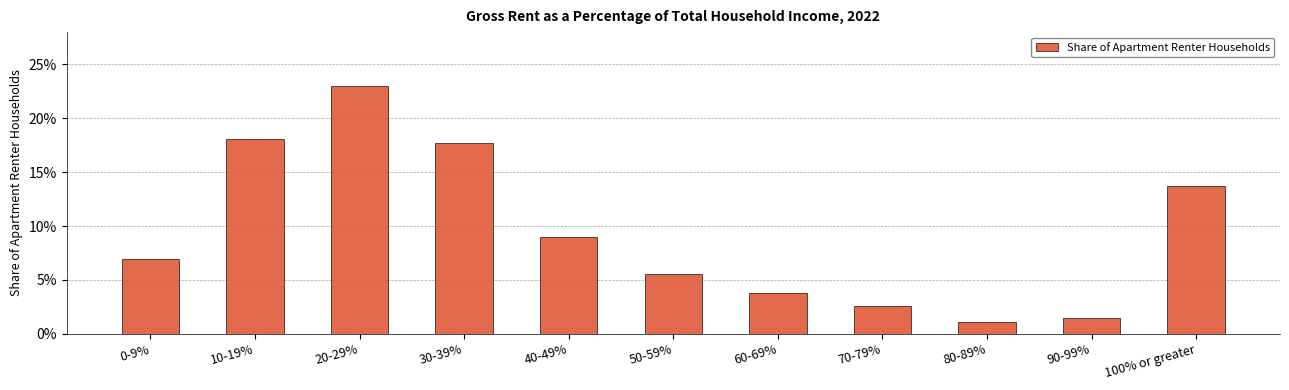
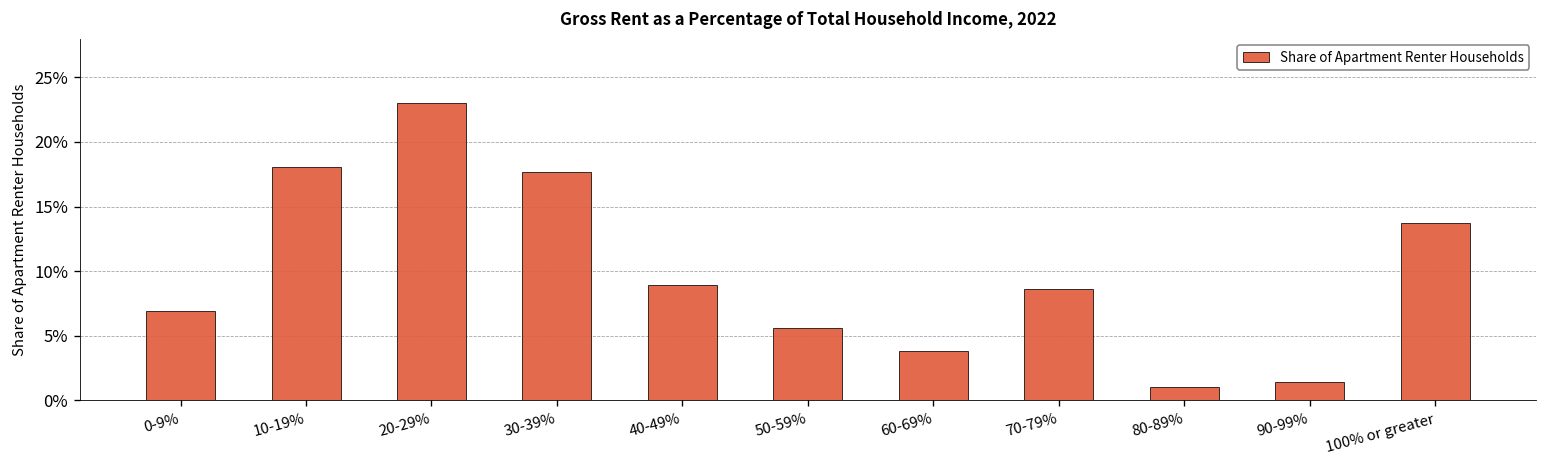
  {
    "0-9%": "6.9%",
    "10-19%": "18.1%",
    "20-29%": "23.0%",
    "30-39%": "17.7%",
    "40-49%": "8.9%",
    "50-59%": "5.6%",
    "60-69%": "3.8%",
-   "70-79%": "2.6%",
+   "70-79%": "8.6%",
    "80-89%": "1.1%",
    "90-99%": "1.4%",
    "100% or greater": "13.7%"
  }
